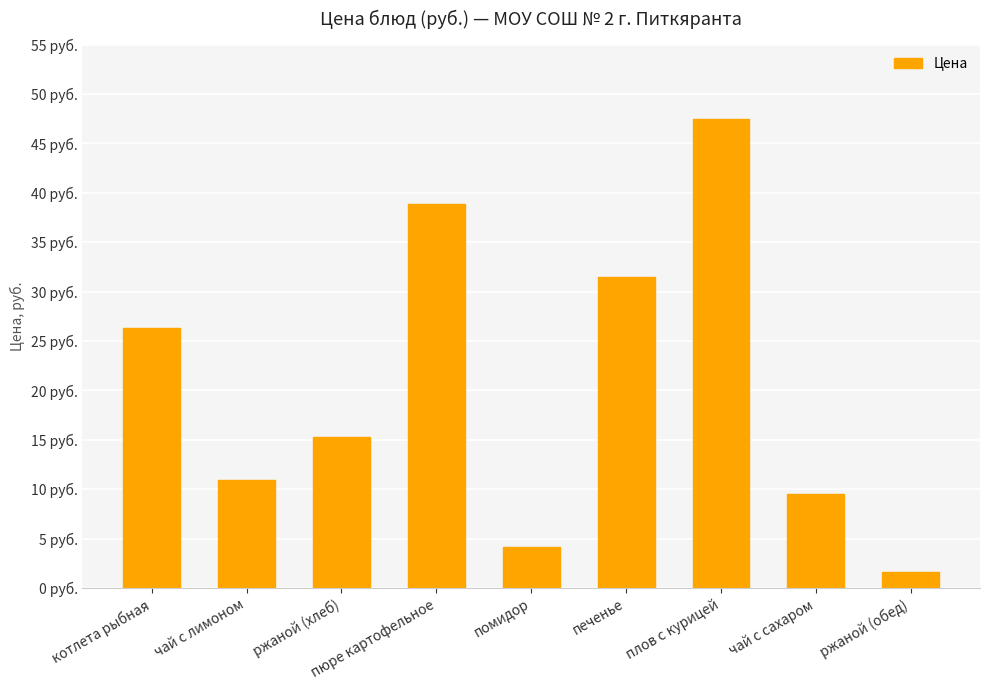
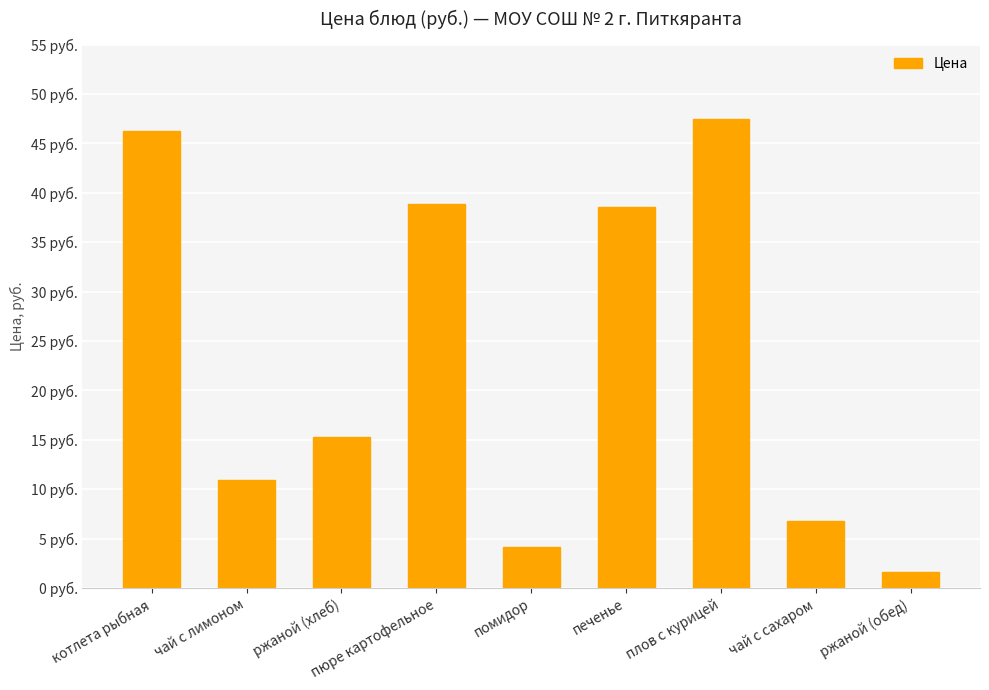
  {
-   "котлета рыбная": "26 руб.",
+   "котлета рыбная": "46 руб.",
    "чай с лимоном": "11 руб.",
    "ржаной (хлеб)": "15 руб.",
    "пюре картофельное": "39 руб.",
    "помидор": "4 руб.",
-   "печенье": "31 руб.",
+   "печенье": "39 руб.",
    "плов с курицей": "48 руб.",
-   "чай с сахаром": "10 руб.",
+   "чай с сахаром": "7 руб.",
    "ржаной (обед)": "2 руб."
  }
